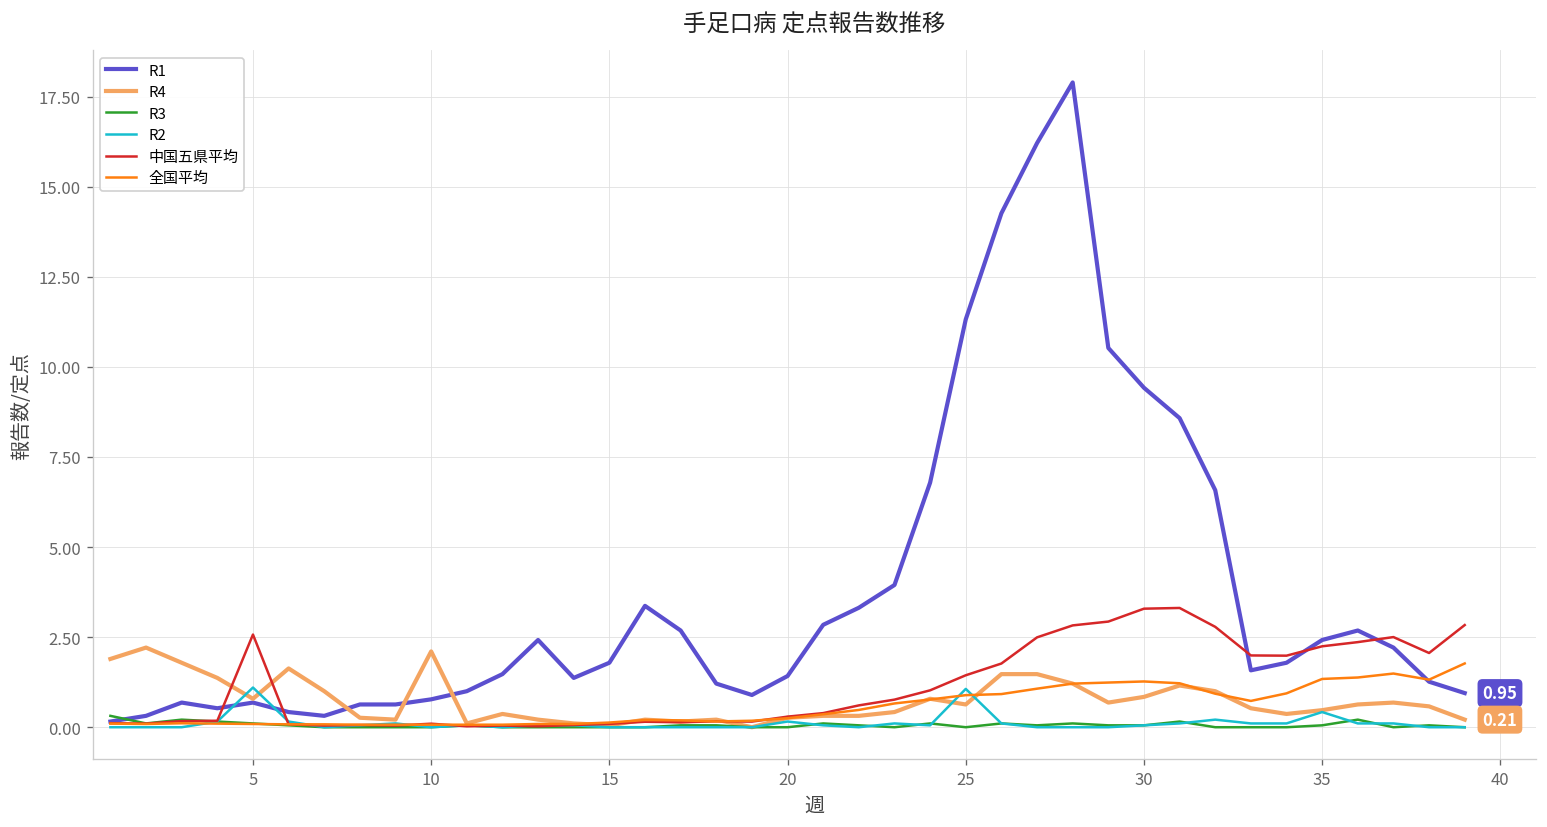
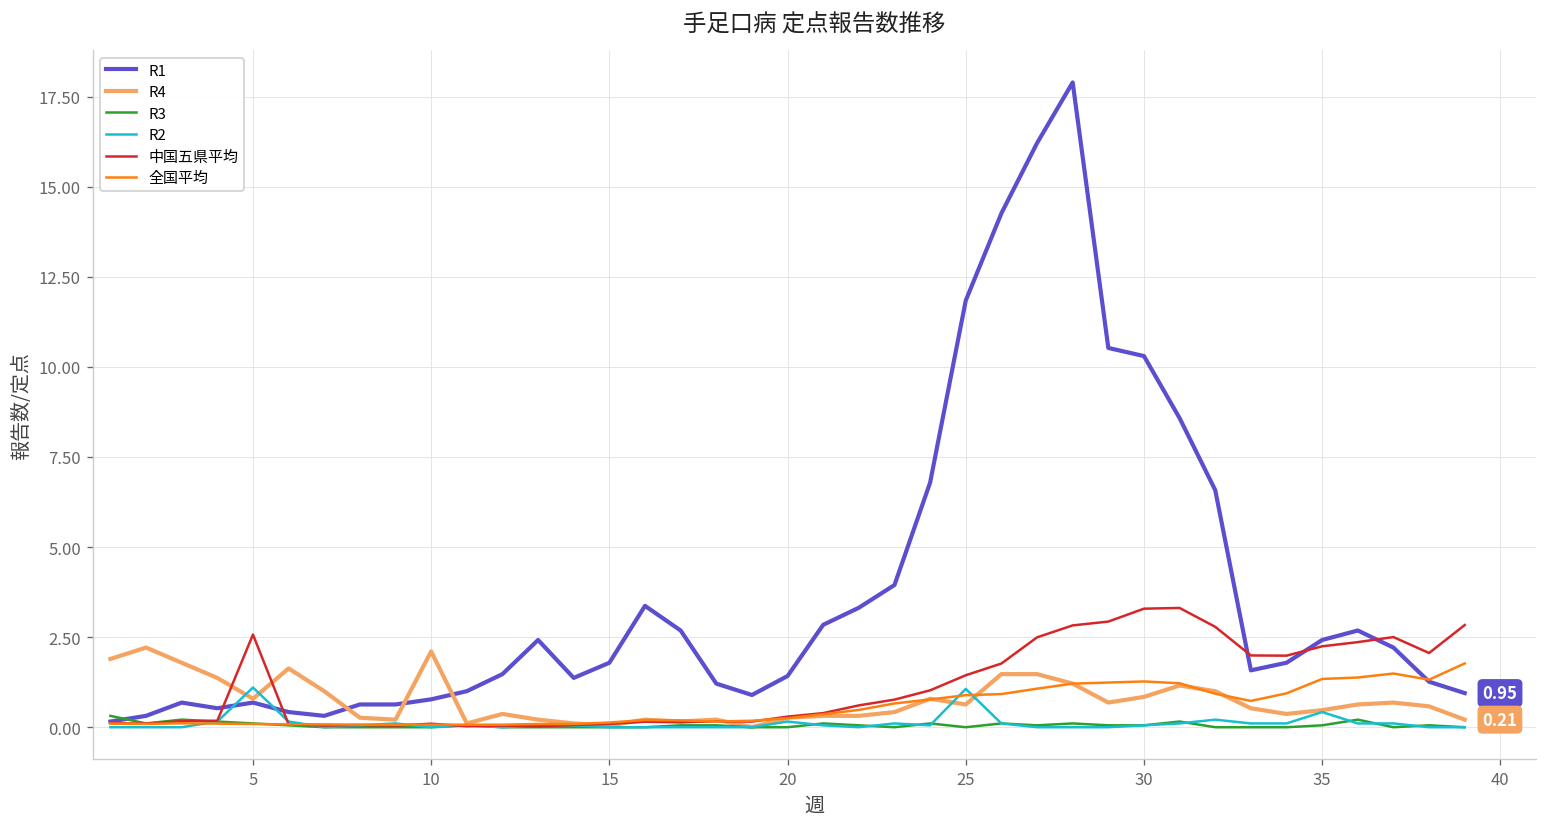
  {
    "R1": {
      "5": 0.7,
      "10": 0.8,
      "15": 1.8,
      "20": 1.4,
-     "25": 11.3,
-     "30": 9.4,
+     "25": 11.8,
+     "30": 10.3,
      "35": 2.4
    },
    "R4": {
      "5": 0.8,
      "10": 2.1,
      "25": 0.6,
      "30": 0.8
    },
    "R3": {
      "20": 0.0,
      "25": 0.0,
      "35": 0.1
    },
    "R2": {
      "5": 1.1,
      "20": 0.2,
      "25": 1.1
    },
    "中国五県平均": {
      "5": 2.6,
      "25": 1.4,
      "30": 3.3,
      "35": 2.2
    },
    "全国平均": {
      "25": 0.9,
      "30": 1.3,
      "35": 1.3
    }
  }
